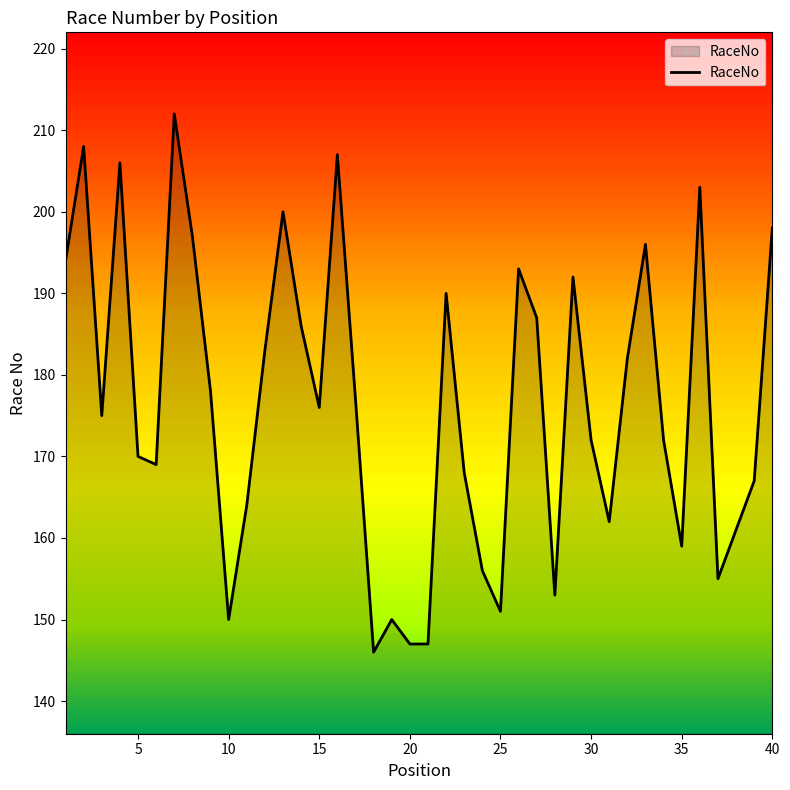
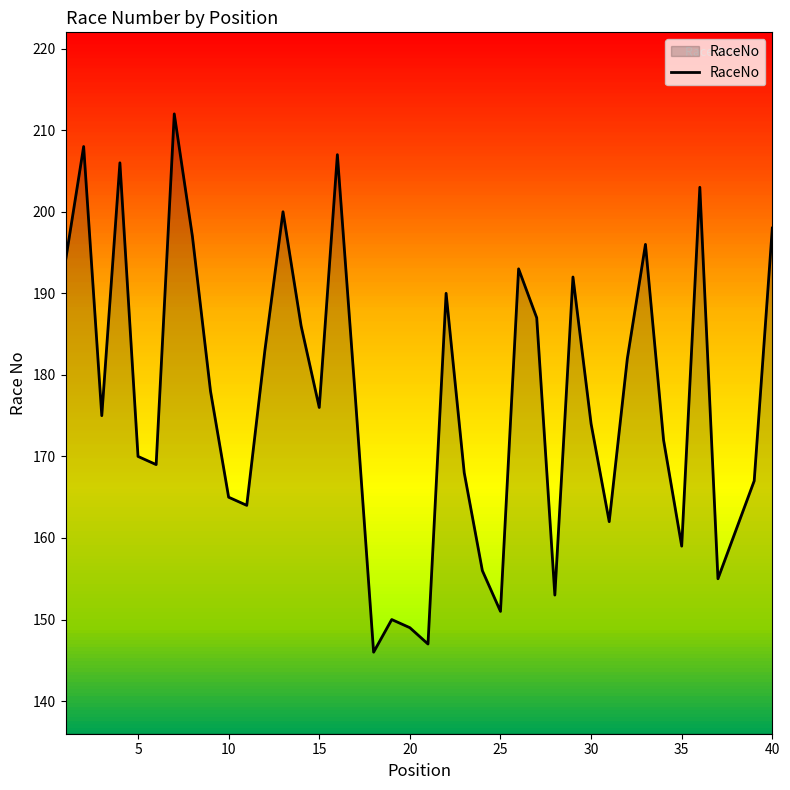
  {
    "5": 170,
-   "10": 150,
+   "10": 165,
    "15": 176,
-   "20": 147,
+   "20": 149,
    "25": 151,
-   "30": 172,
+   "30": 174,
    "35": 159,
    "40": 198
  }
